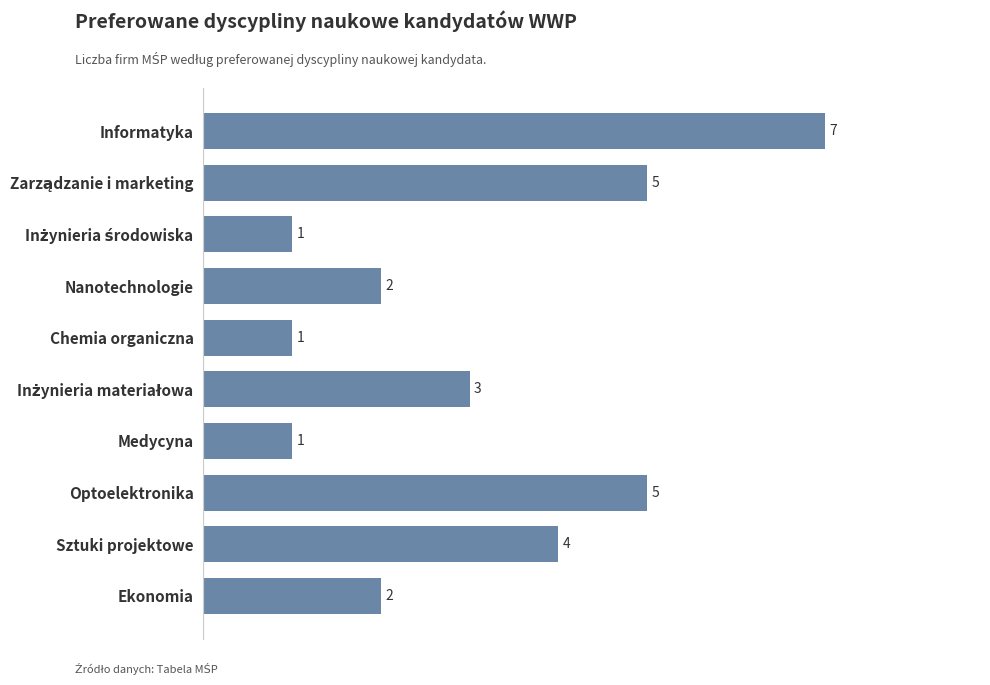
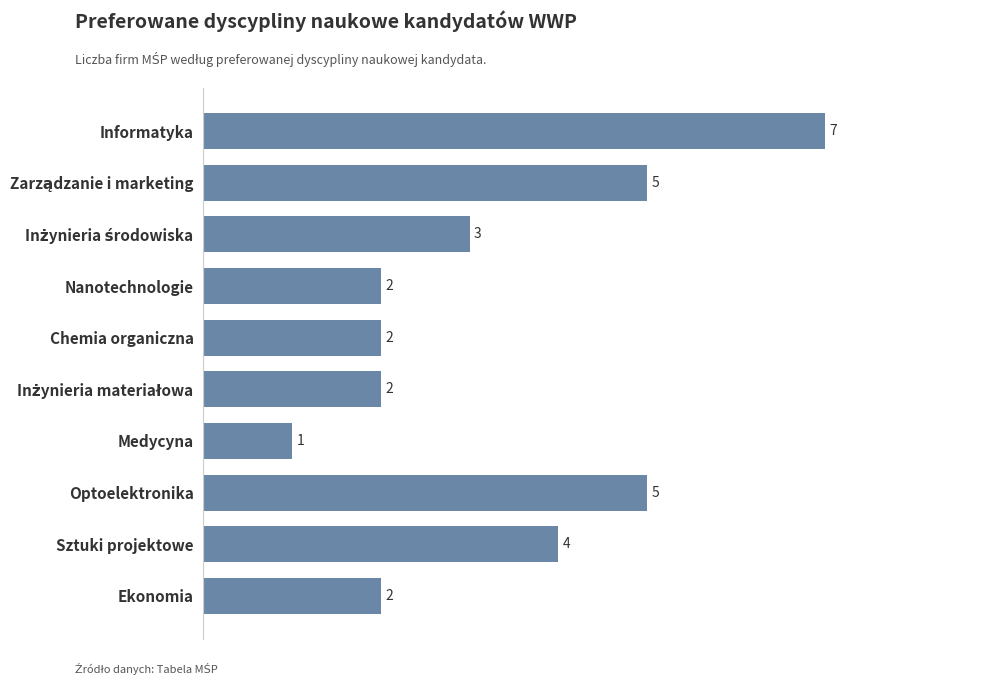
  {
    "Informatyka": 7,
    "Zarządzanie i marketing": 5,
-   "Inżynieria środowiska": 1,
+   "Inżynieria środowiska": 3,
    "Nanotechnologie": 2,
-   "Chemia organiczna": 1,
-   "Inżynieria materiałowa": 3,
+   "Chemia organiczna": 2,
+   "Inżynieria materiałowa": 2,
    "Medycyna": 1,
    "Optoelektronika": 5,
    "Sztuki projektowe": 4,
    "Ekonomia": 2
  }
